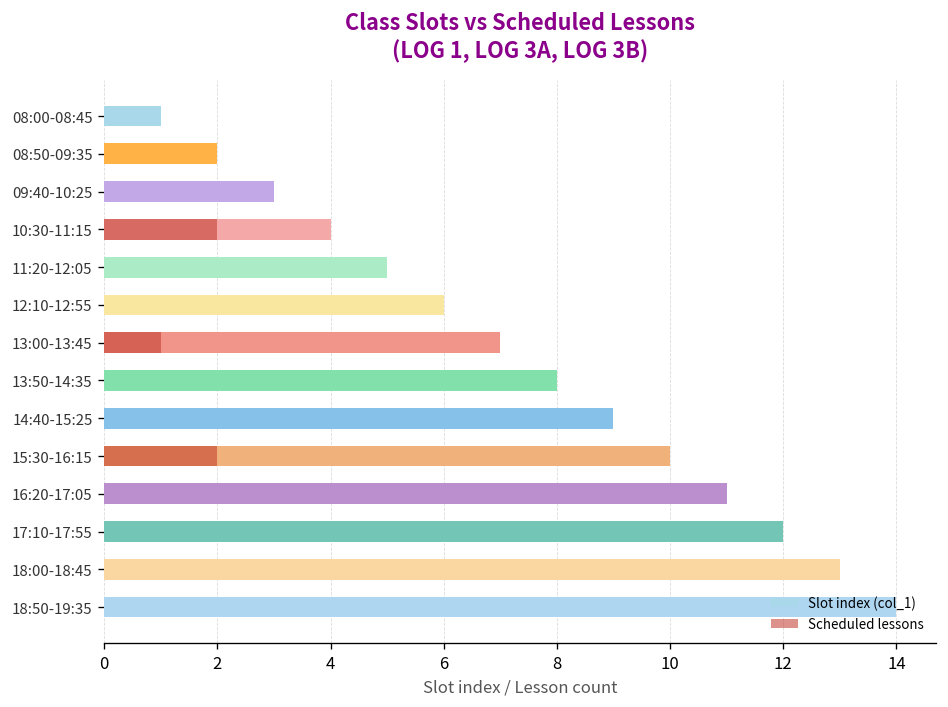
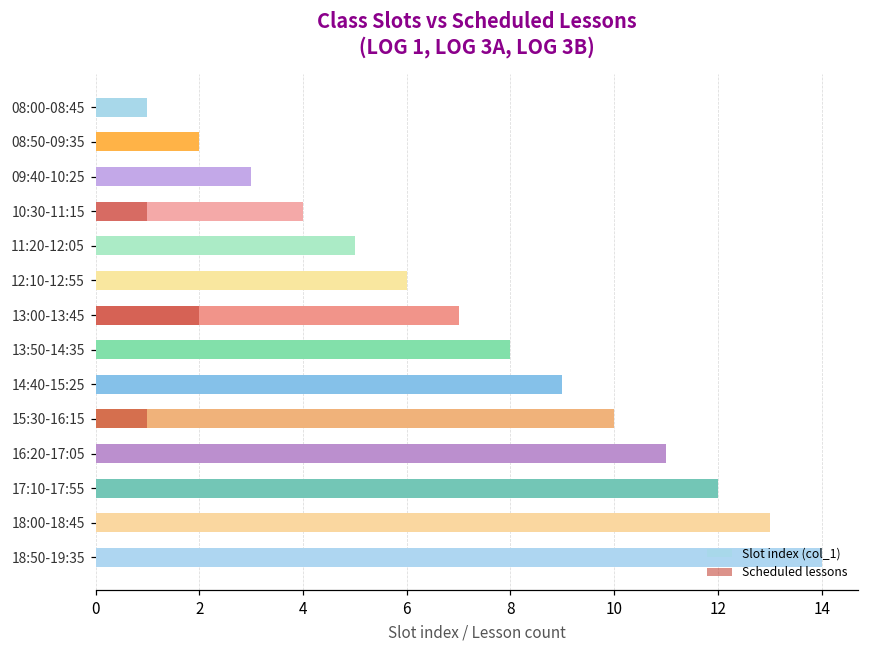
  {
    "Slot index (col_1)": {
      "08:00-08:45": 1,
      "08:50-09:35": 2,
      "09:40-10:25": 3,
      "10:30-11:15": 4,
      "11:20-12:05": 5,
      "12:10-12:55": 6,
      "13:00-13:45": 7,
      "13:50-14:35": 8,
      "14:40-15:25": 9,
      "15:30-16:15": 10,
      "16:20-17:05": 11,
      "17:10-17:55": 12,
      "18:00-18:45": 13,
      "18:50-19:35": 14
    },
    "Scheduled lessons": {
      "08:00-08:45": 0,
      "08:50-09:35": 0,
      "09:40-10:25": 0,
-     "10:30-11:15": 2,
+     "10:30-11:15": 1,
      "11:20-12:05": 0,
      "12:10-12:55": 0,
-     "13:00-13:45": 1,
+     "13:00-13:45": 2,
      "13:50-14:35": 0,
      "14:40-15:25": 0,
-     "15:30-16:15": 2,
+     "15:30-16:15": 1,
      "16:20-17:05": 0,
      "17:10-17:55": 0,
      "18:00-18:45": 0,
      "18:50-19:35": 0
    }
  }
